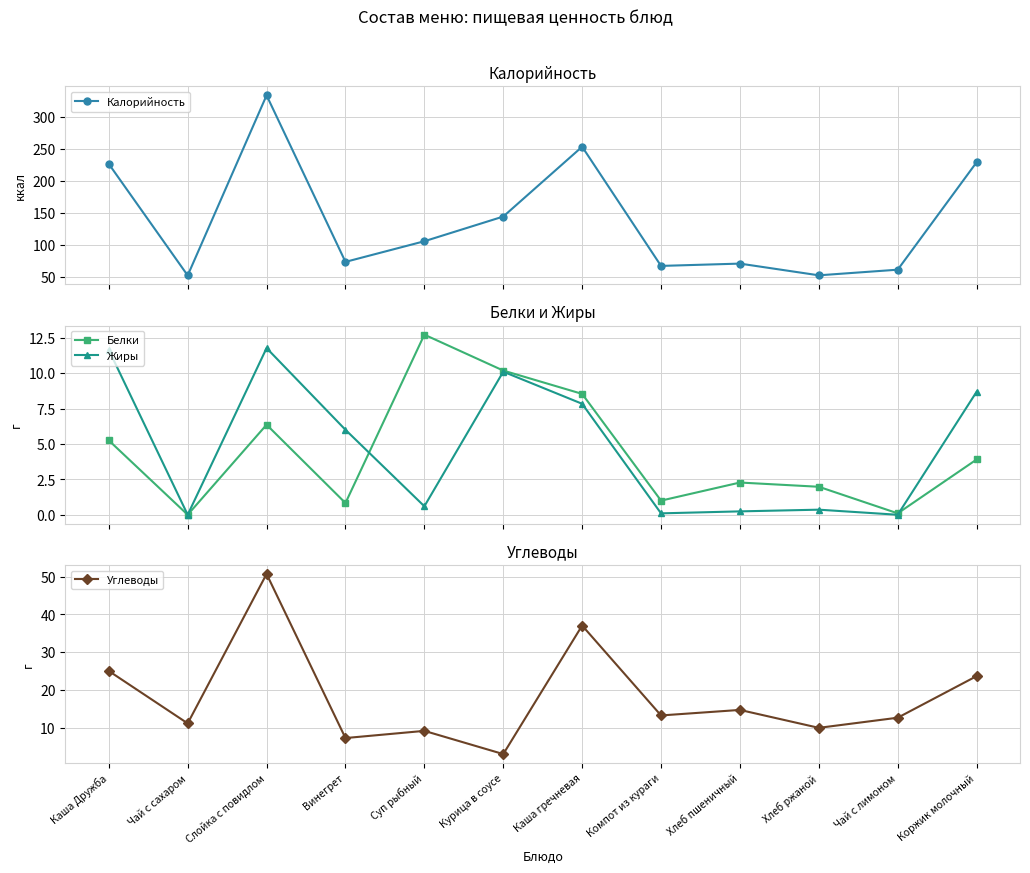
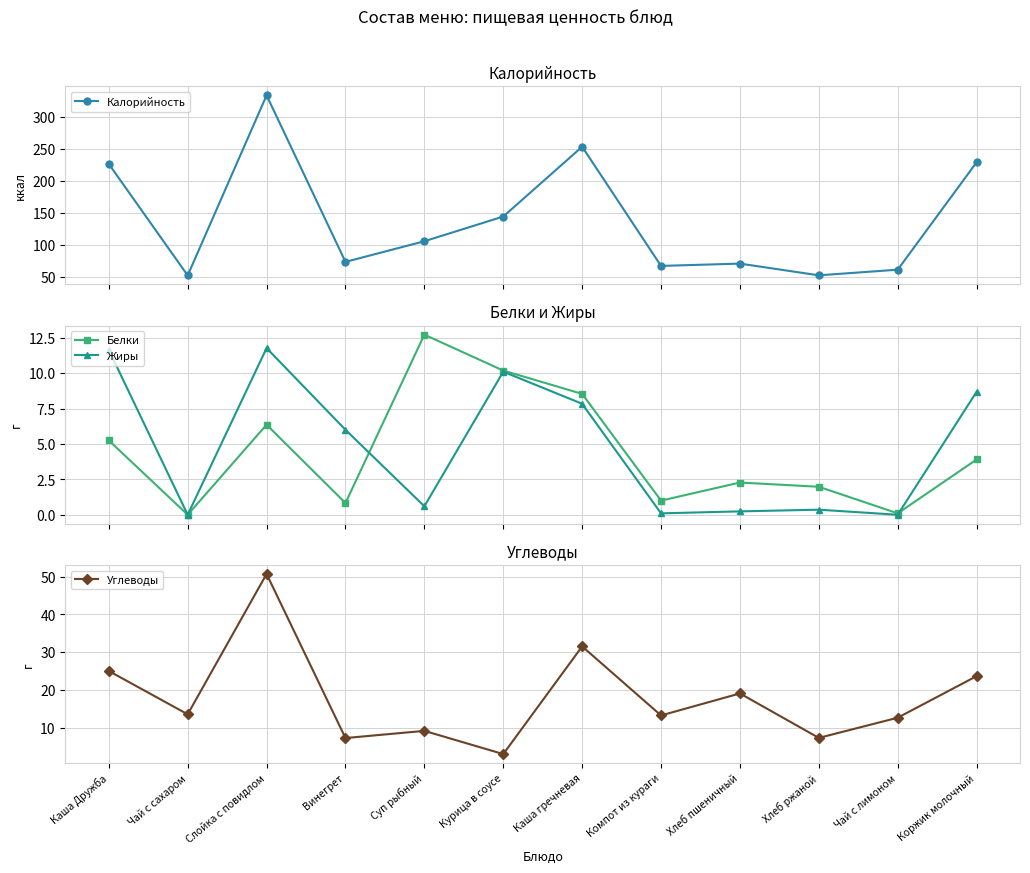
  {
    "Углеводы": {
      "Каша Дружба": 25,
-     "Чай с сахаром": 11,
+     "Чай с сахаром": 14,
      "Слойка с повидлом": 51,
      "Винегрет": 7,
      "Суп рыбный": 9,
      "Курица в соусе": 3,
-     "Каша гречневая": 37,
+     "Каша гречневая": 32,
      "Компот из кураги": 13,
-     "Хлеб пшеничный": 15,
-     "Хлеб ржаной": 10,
+     "Хлеб пшеничный": 19,
+     "Хлеб ржаной": 7,
      "Чай с лимоном": 13,
      "Коржик молочный": 24
    }
  }
